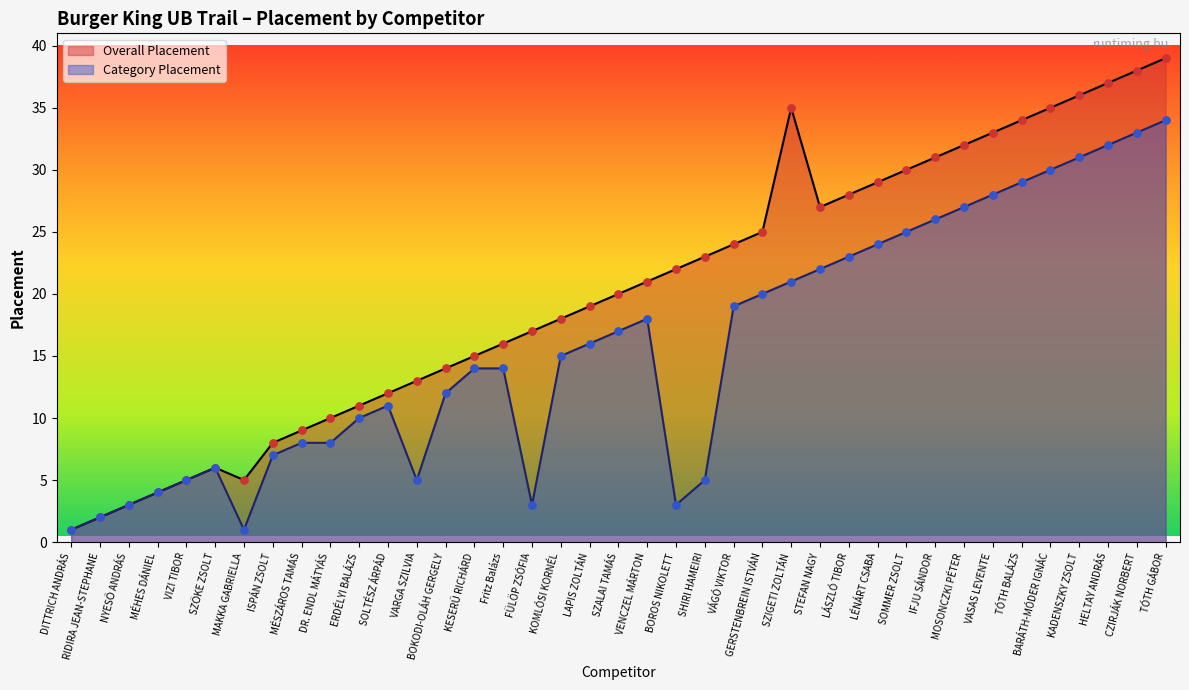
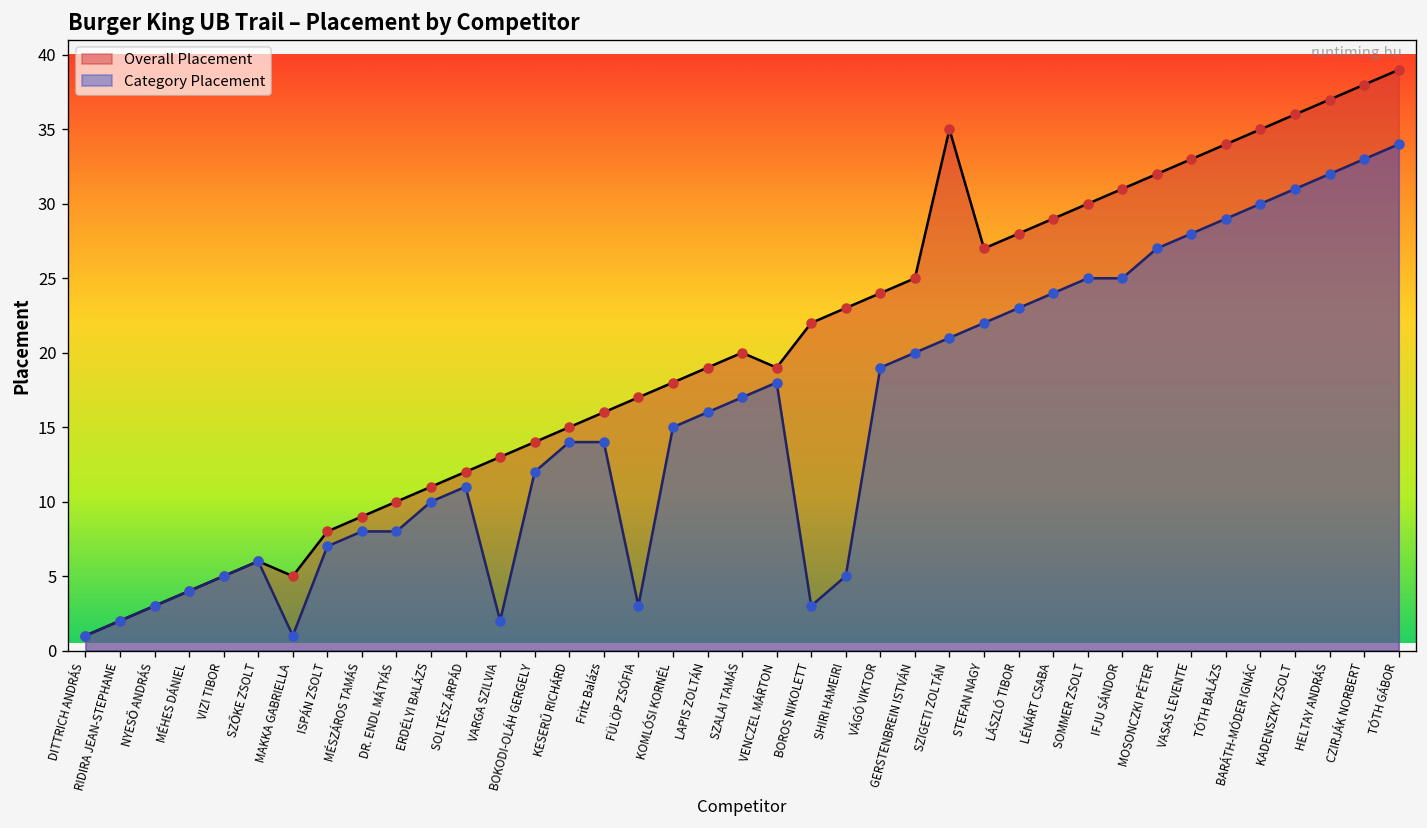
  {
    "Overall Placement": {
      "MAKKA GABRIELLA": 5,
      "ISPÁN ZSOLT": 8,
      "MÉSZÁROS TAMÁS": 9,
      "DR. ENDL MÁTYÁS": 10,
      "ERDÉLYI BALÁZS": 11,
      "SOLTÉSZ ÁRPÁD": 12,
      "VARGA SZILVIA": 13,
      "BOKODI-OLÁH GERGELY": 14,
      "KESERŰ RICHÁRD": 15,
      "Fritz Balázs": 16,
      "FÜLÖP ZSÓFIA": 17,
      "KOMLÓSI KORNÉL": 18,
      "LAPIS ZOLTÁN": 19,
      "SZALAI TAMÁS": 20,
-     "VENCZEL MÁRTON": 21,
+     "VENCZEL MÁRTON": 19,
      "BOROS NIKOLETT": 22,
      "SHIRI HAMEIRI": 23,
      "VÁGÓ VIKTOR": 24,
      "GERSTENBREIN ISTVÁN": 25,
      "SZIGETI ZOLTÁN": 35,
      "STEFAN NAGY": 27,
      "LÁSZLÓ TIBOR": 28,
      "LÉNÁRT CSABA": 29,
      "SOMMER ZSOLT": 30,
      "IFJU SÁNDOR": 31,
      "MOSONCZKI PÉTER": 32,
      "VASAS LEVENTE": 33,
      "TÓTH BALÁZS": 34,
      "BARÁTH-MÓDER IGNÁC": 35,
      "KADENSZKY ZSOLT": 36,
      "HELTAY ANDRÁS": 37,
      "CZIRJÁK NORBERT": 38,
      "TÓTH GÁBOR": 39
    },
    "Category Placement": {
      "MAKKA GABRIELLA": 1,
      "ISPÁN ZSOLT": 7,
      "MÉSZÁROS TAMÁS": 8,
      "DR. ENDL MÁTYÁS": 8,
      "ERDÉLYI BALÁZS": 10,
      "SOLTÉSZ ÁRPÁD": 11,
-     "VARGA SZILVIA": 5,
+     "VARGA SZILVIA": 2,
      "BOKODI-OLÁH GERGELY": 12,
      "KESERŰ RICHÁRD": 14,
      "Fritz Balázs": 14,
      "FÜLÖP ZSÓFIA": 3,
      "KOMLÓSI KORNÉL": 15,
      "LAPIS ZOLTÁN": 16,
      "SZALAI TAMÁS": 17,
      "VENCZEL MÁRTON": 18,
      "BOROS NIKOLETT": 3,
      "SHIRI HAMEIRI": 5,
      "VÁGÓ VIKTOR": 19,
      "GERSTENBREIN ISTVÁN": 20,
      "SZIGETI ZOLTÁN": 21,
      "STEFAN NAGY": 22,
      "LÁSZLÓ TIBOR": 23,
      "LÉNÁRT CSABA": 24,
      "SOMMER ZSOLT": 25,
-     "IFJU SÁNDOR": 26,
+     "IFJU SÁNDOR": 25,
      "MOSONCZKI PÉTER": 27,
      "VASAS LEVENTE": 28,
      "TÓTH BALÁZS": 29,
      "BARÁTH-MÓDER IGNÁC": 30,
      "KADENSZKY ZSOLT": 31,
      "HELTAY ANDRÁS": 32,
      "CZIRJÁK NORBERT": 33,
      "TÓTH GÁBOR": 34
    }
  }
